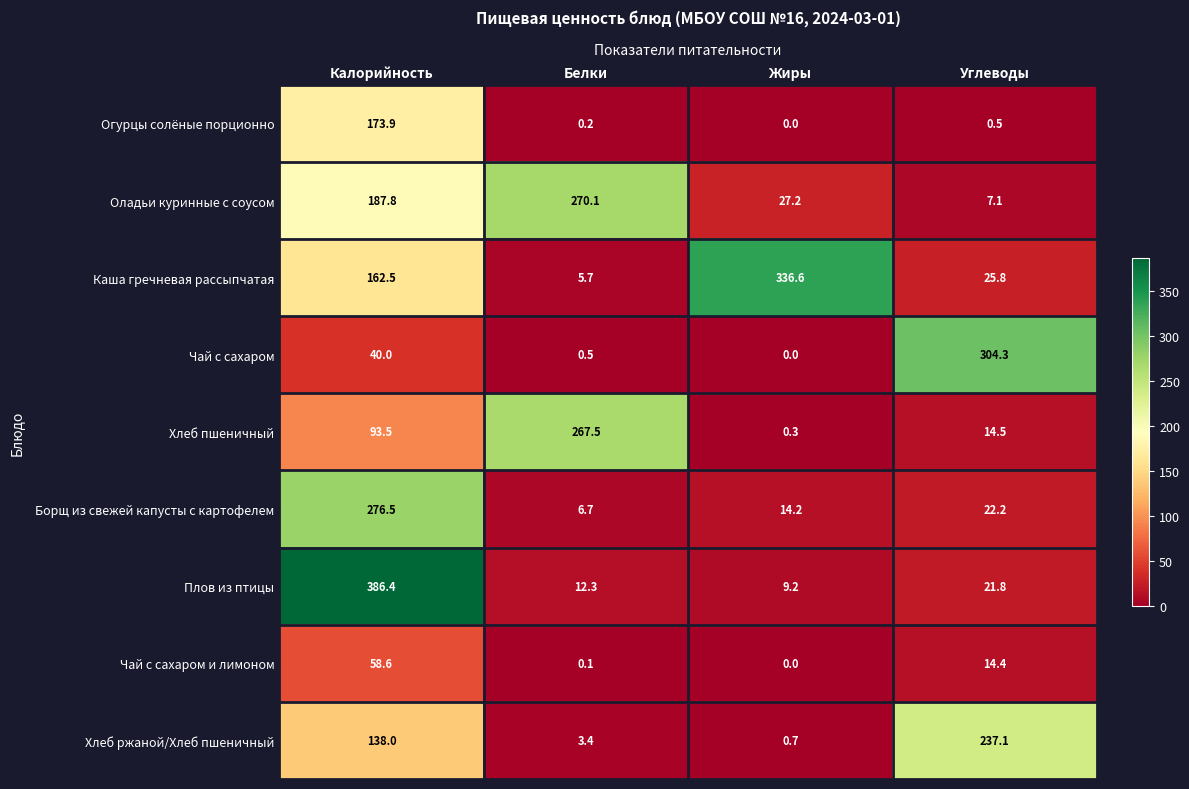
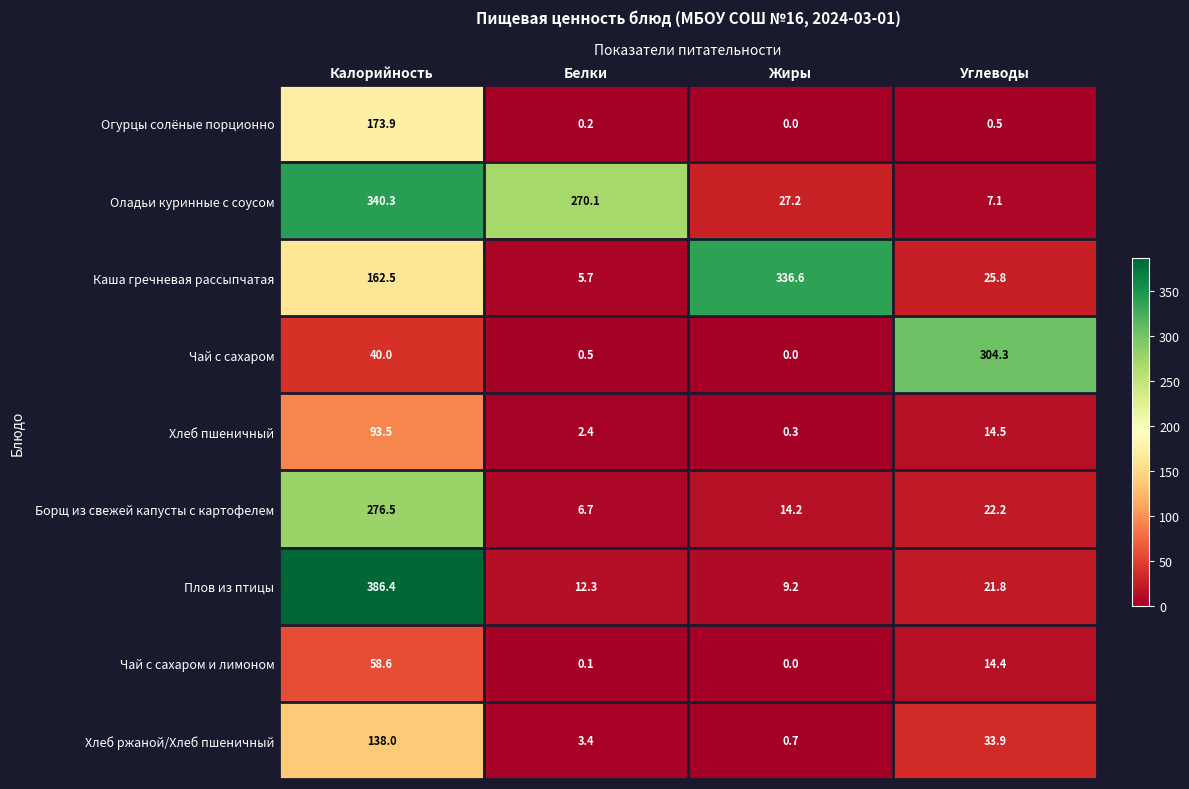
  {
    "Огурцы солёные порционно": {
      "Калорийность": 173.9,
      "Белки": 0.2,
      "Жиры": 0.0,
      "Углеводы": 0.5
    },
    "Оладьи куринные с соусом": {
-     "Калорийность": 187.8,
+     "Калорийность": 340.3,
      "Белки": 270.1,
      "Жиры": 27.2,
      "Углеводы": 7.1
    },
    "Каша гречневая рассыпчатая": {
      "Калорийность": 162.5,
      "Белки": 5.7,
      "Жиры": 336.6,
      "Углеводы": 25.8
    },
    "Чай с сахаром": {
      "Калорийность": 40.0,
      "Белки": 0.5,
      "Жиры": 0.0,
      "Углеводы": 304.3
    },
    "Хлеб пшеничный": {
      "Калорийность": 93.5,
-     "Белки": 267.5,
+     "Белки": 2.4,
      "Жиры": 0.3,
      "Углеводы": 14.5
    },
    "Борщ из свежей капусты с картофелем": {
      "Калорийность": 276.5,
      "Белки": 6.7,
      "Жиры": 14.2,
      "Углеводы": 22.2
    },
    "Плов из птицы": {
      "Калорийность": 386.4,
      "Белки": 12.3,
      "Жиры": 9.2,
      "Углеводы": 21.8
    },
    "Чай с сахаром и лимоном": {
      "Калорийность": 58.6,
      "Белки": 0.1,
      "Жиры": 0.0,
      "Углеводы": 14.4
    },
    "Хлеб ржаной/Хлеб пшеничный": {
      "Калорийность": 138.0,
      "Белки": 3.4,
      "Жиры": 0.7,
-     "Углеводы": 237.1
+     "Углеводы": 33.9
    }
  }
